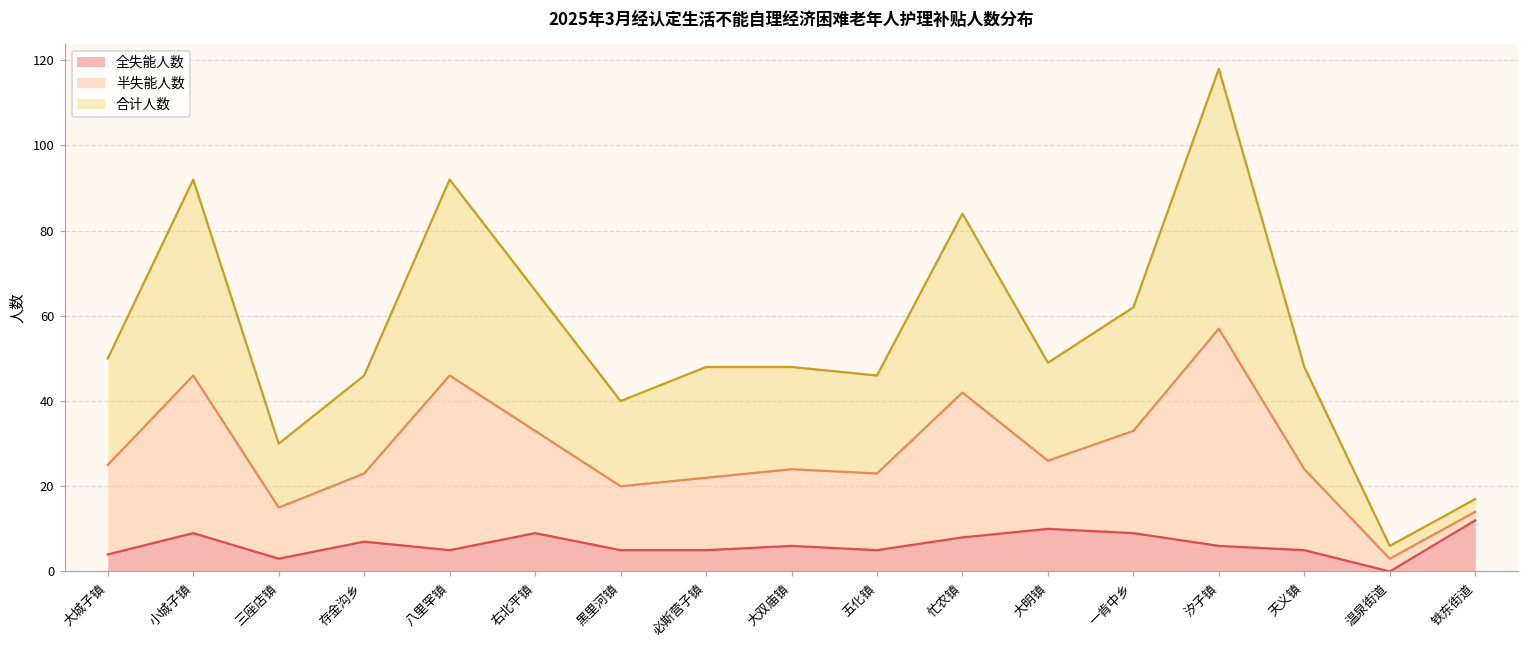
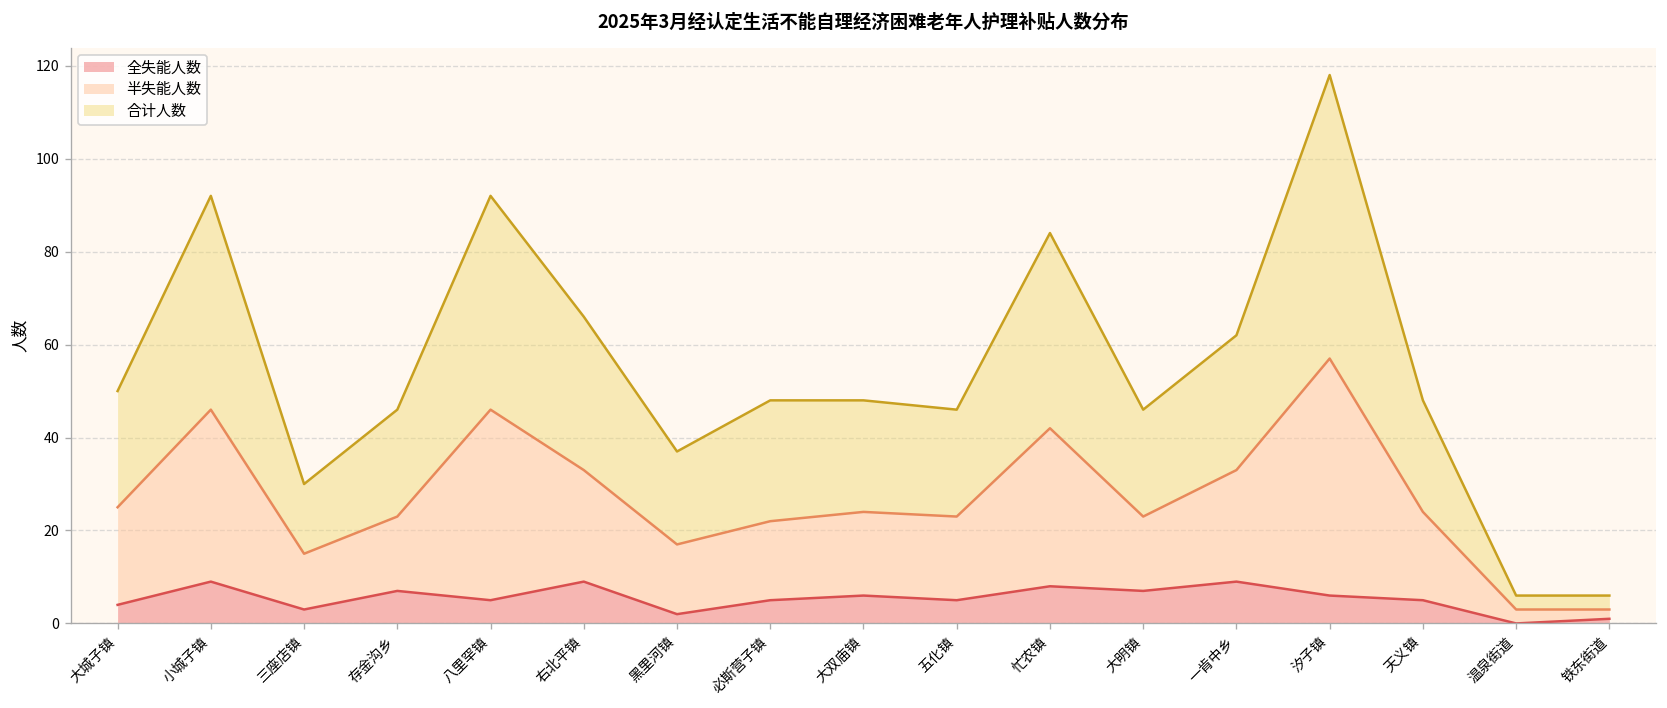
  {
    "全失能人数": {
      "大城子镇": 4,
      "小城子镇": 9,
      "三座店镇": 3,
      "存金沟乡": 7,
      "八里罕镇": 5,
      "右北平镇": 9,
-     "黑里河镇": 5,
+     "黑里河镇": 2,
      "必斯营子镇": 5,
      "大双庙镇": 6,
      "五化镇": 5,
      "忙农镇": 8,
-     "大明镇": 10,
+     "大明镇": 7,
      "一肯中乡": 9,
      "汐子镇": 6,
      "天义镇": 5,
      "温泉街道": 0,
-     "铁东街道": 12
+     "铁东街道": 1
    }
  }
